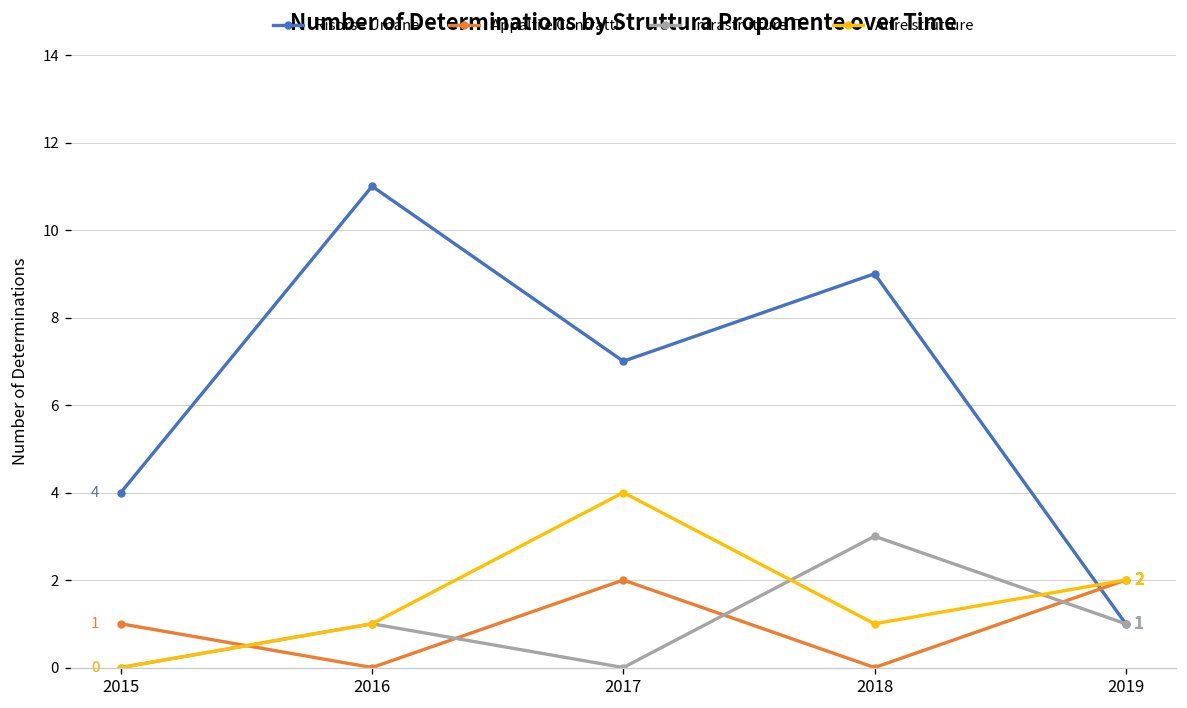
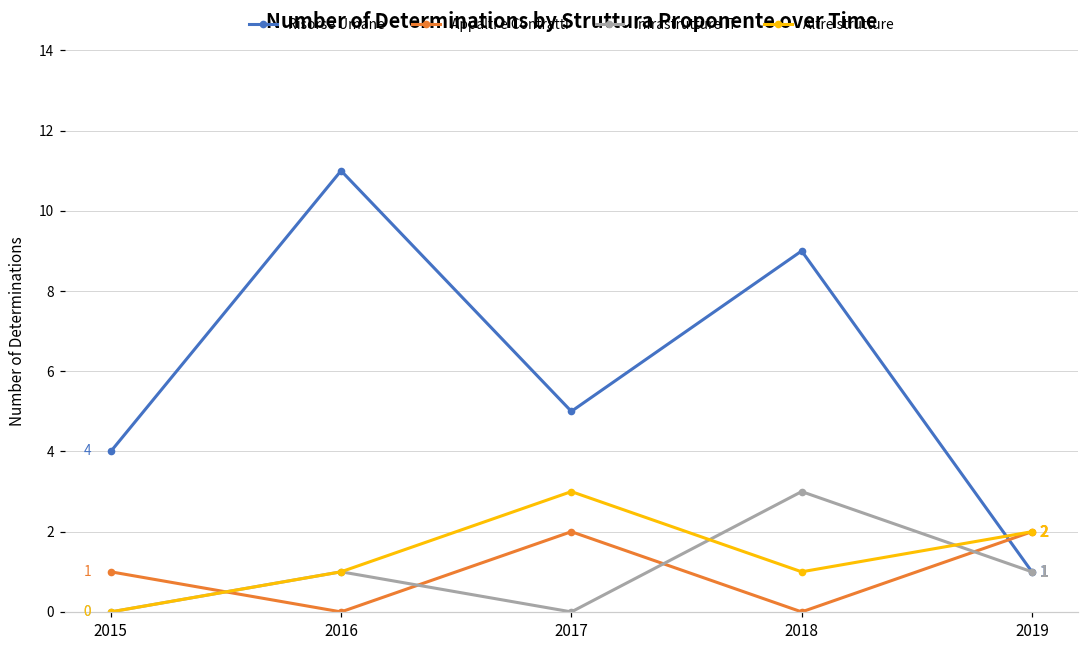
  {
    "Risorse Umane": {
      "2016": 11,
-     "2017": 7,
+     "2017": 5,
      "2018": 9
    },
    "Appalti e Contratti": {
      "2015": 1
    },
    "Infrastrutture IT": {
      "2017": 0,
      "2018": 3
    },
    "Altre strutture": {
-     "2017": 4,
+     "2017": 3,
      "2018": 1
    }
  }
